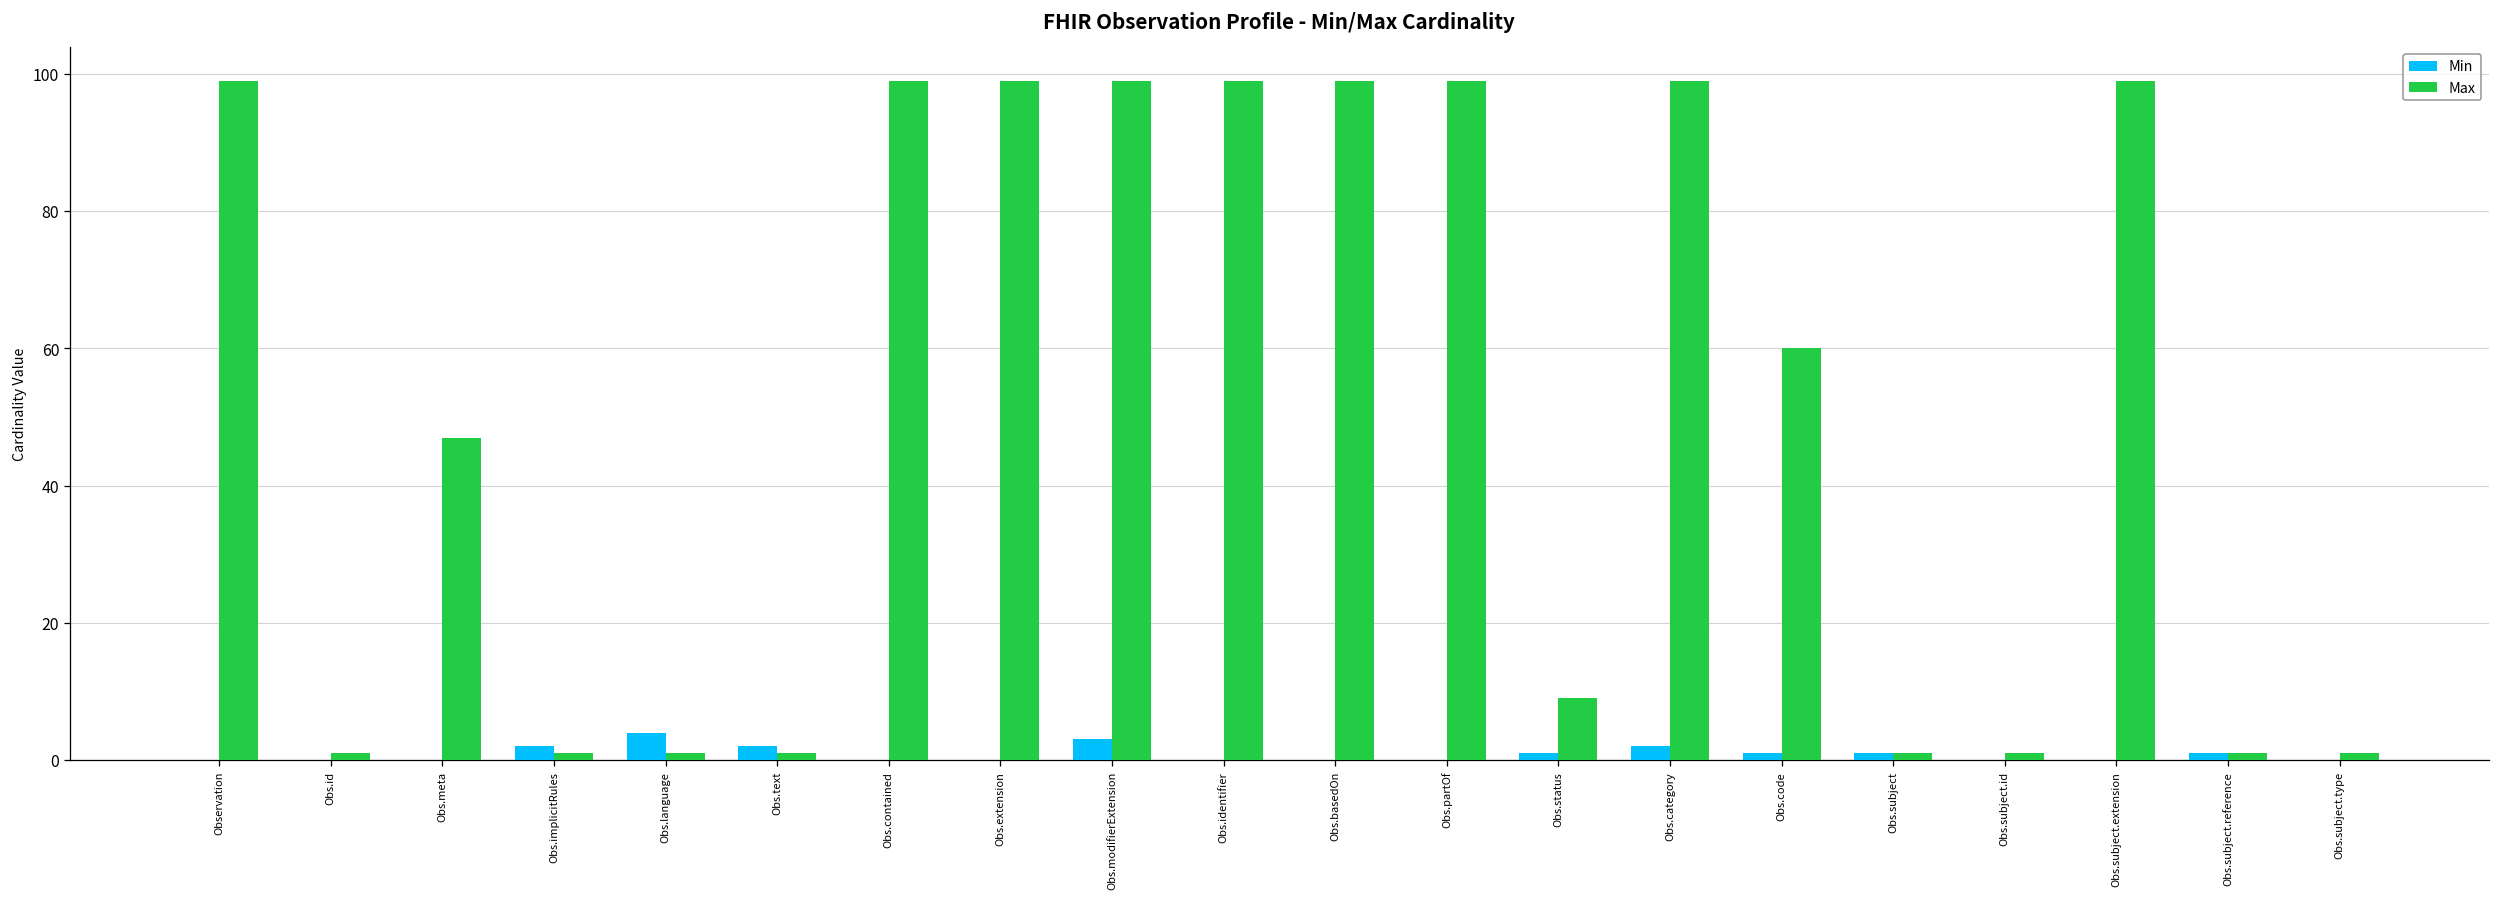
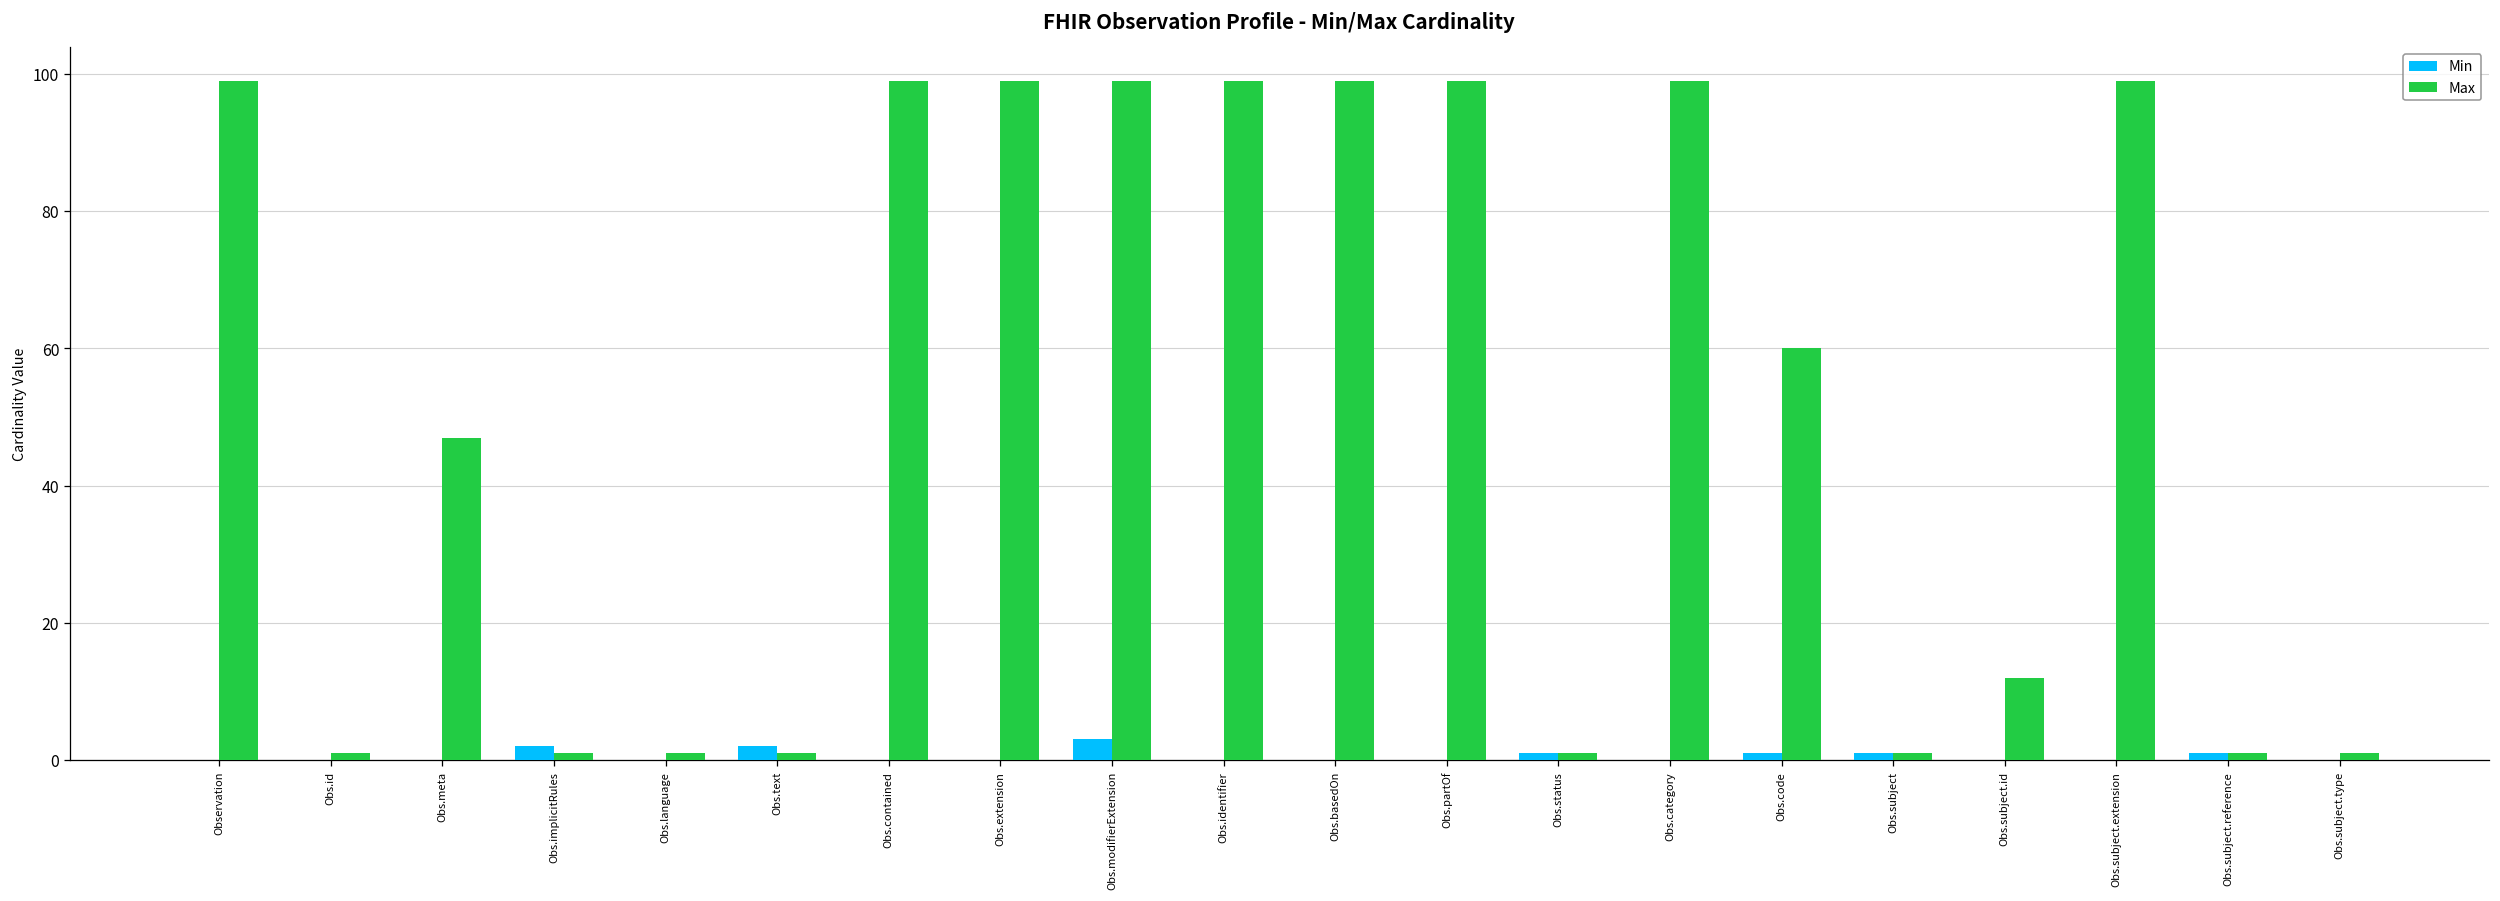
  {
    "Min": {
      "Observation": 0,
      "Obs.id": 0,
      "Obs.meta": 0,
      "Obs.implicitRules": 2,
-     "Obs.language": 4,
+     "Obs.language": 0,
      "Obs.text": 2,
      "Obs.contained": 0,
      "Obs.extension": 0,
      "Obs.modifierExtension": 3,
      "Obs.identifier": 0,
      "Obs.basedOn": 0,
      "Obs.partOf": 0,
      "Obs.status": 1,
-     "Obs.category": 2,
+     "Obs.category": 0,
      "Obs.code": 1,
      "Obs.subject": 1,
      "Obs.subject.id": 0,
      "Obs.subject.extension": 0,
      "Obs.subject.reference": 1,
      "Obs.subject.type": 0
    },
    "Max": {
      "Observation": 99,
      "Obs.id": 1,
      "Obs.meta": 47,
      "Obs.implicitRules": 1,
      "Obs.language": 1,
      "Obs.text": 1,
      "Obs.contained": 99,
      "Obs.extension": 99,
      "Obs.modifierExtension": 99,
      "Obs.identifier": 99,
      "Obs.basedOn": 99,
      "Obs.partOf": 99,
-     "Obs.status": 9,
+     "Obs.status": 1,
      "Obs.category": 99,
      "Obs.code": 60,
      "Obs.subject": 1,
-     "Obs.subject.id": 1,
+     "Obs.subject.id": 12,
      "Obs.subject.extension": 99,
      "Obs.subject.reference": 1,
      "Obs.subject.type": 1
    }
  }
